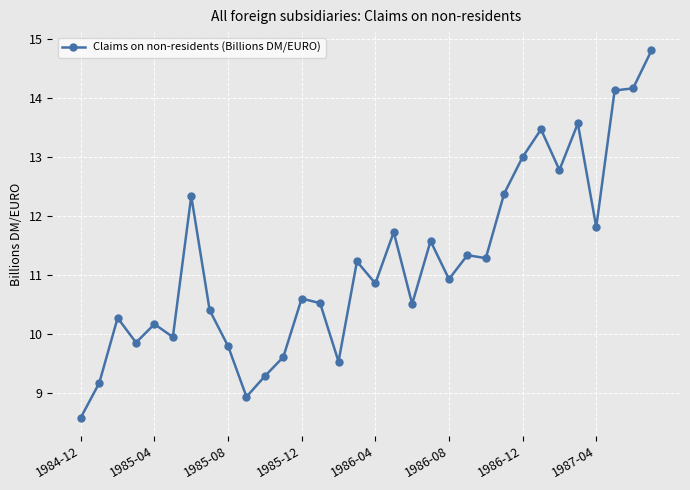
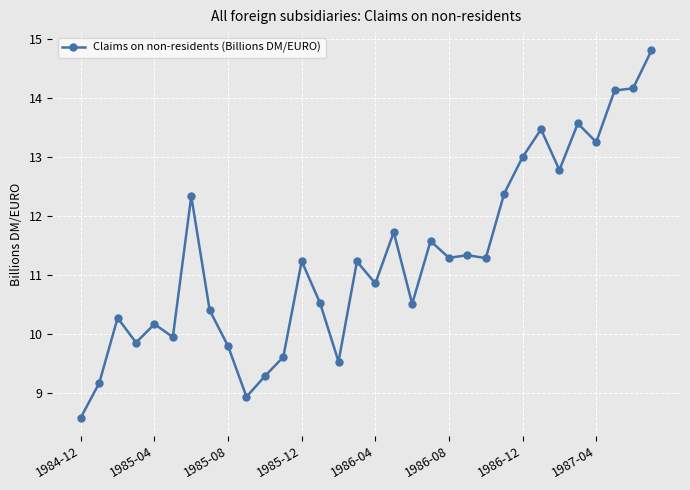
  {
    "1984-12": 8.6,
    "1985-04": 10.2,
    "1985-08": 9.8,
-   "1985-12": 10.6,
+   "1985-12": 11.2,
    "1986-04": 10.9,
-   "1986-08": 10.9,
+   "1986-08": 11.3,
    "1986-12": 13.0,
-   "1987-04": 11.8
+   "1987-04": 13.3
  }
